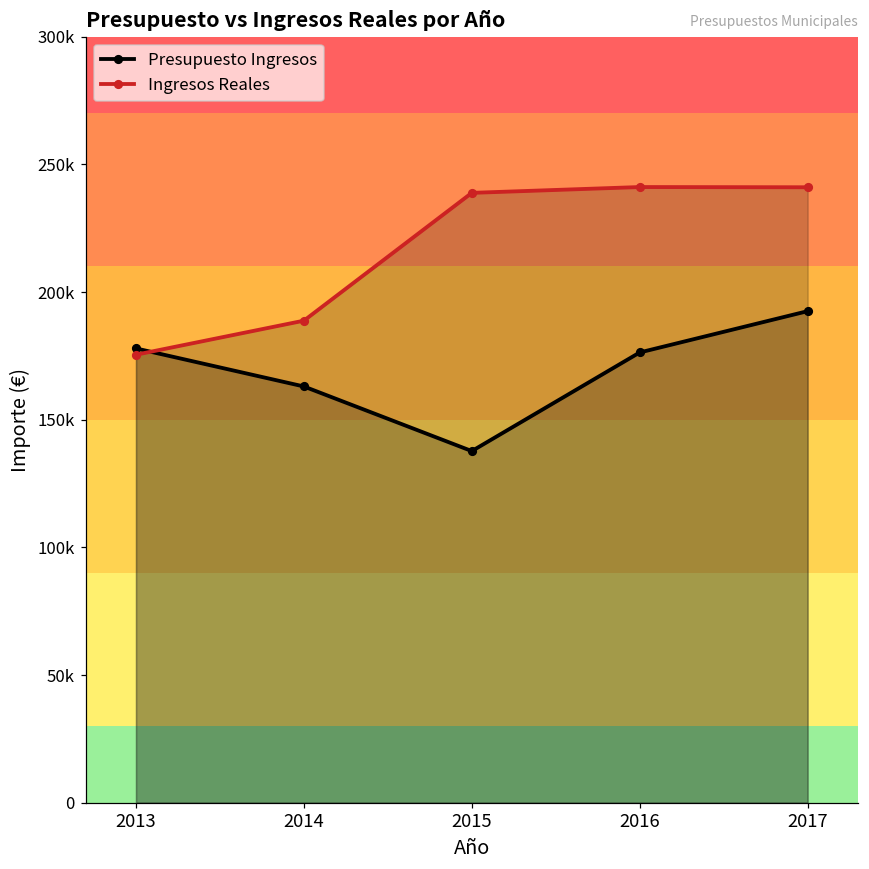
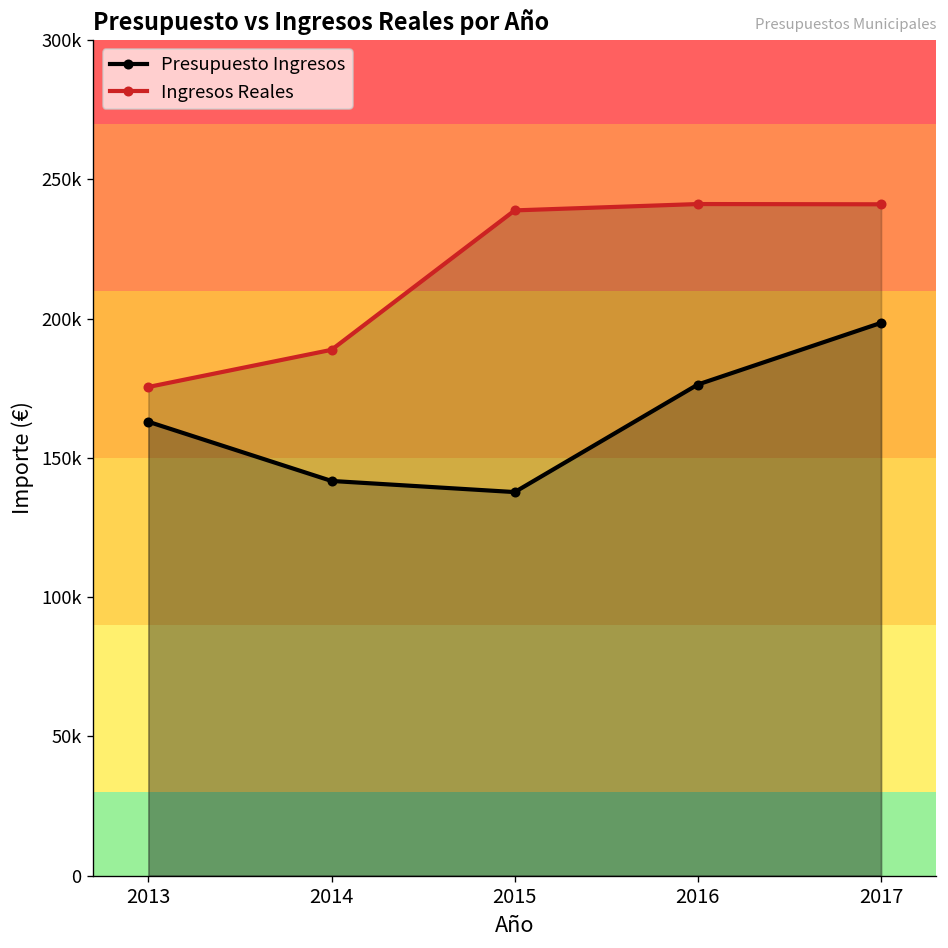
  {
    "Presupuesto Ingresos": {
-     "2013": 178000,
-     "2014": 163000,
+     "2013": 163000,
+     "2014": 142000,
      "2015": 138000,
      "2016": 176000,
-     "2017": 193000
+     "2017": 198000
    },
    "Ingresos Reales": {
      "2013": 175000,
      "2014": 189000,
      "2015": 239000,
      "2016": 241000,
      "2017": 241000
    }
  }
